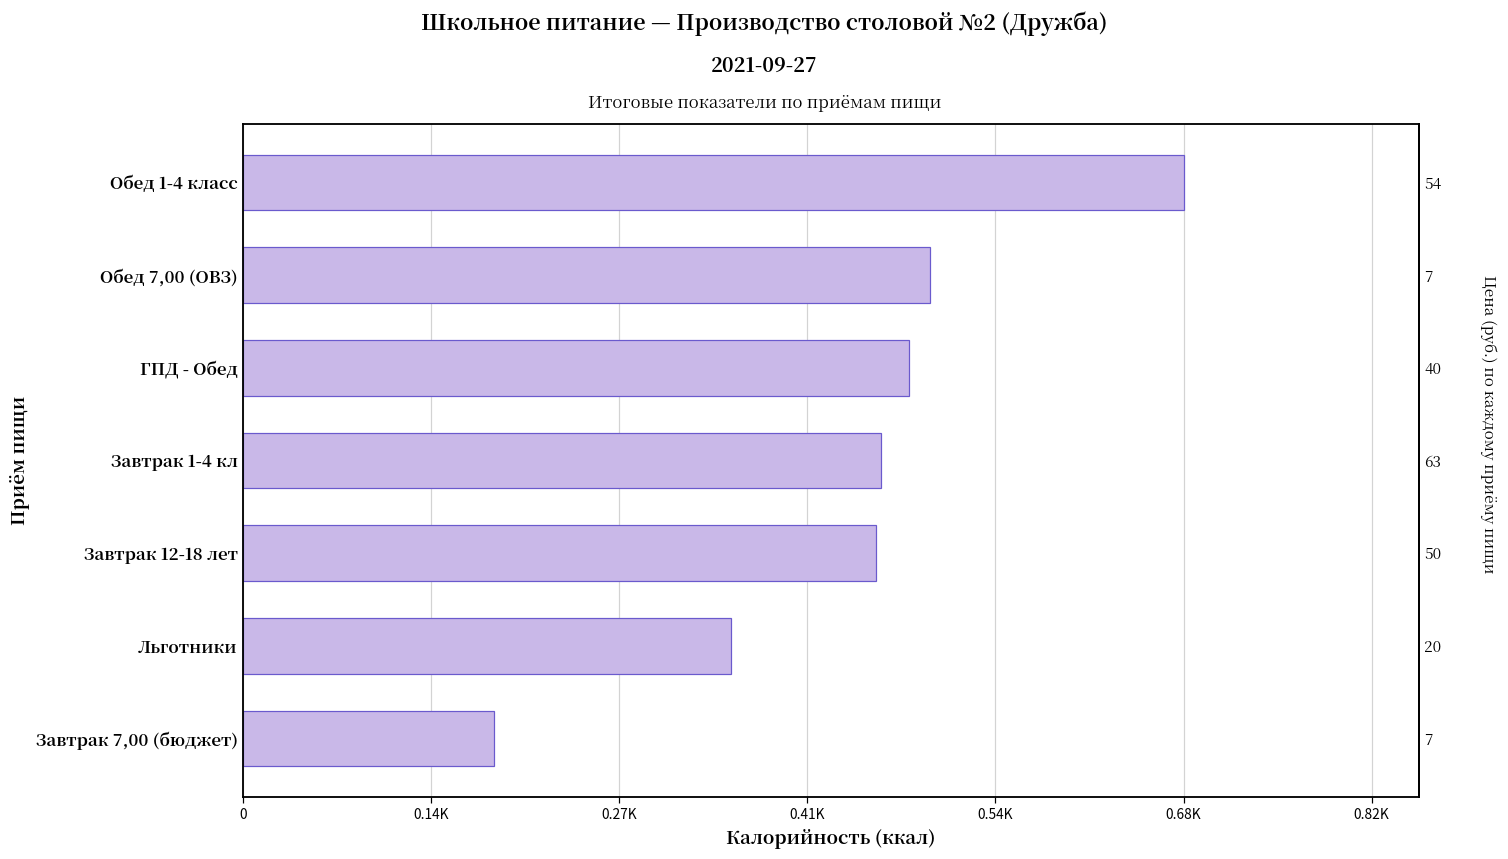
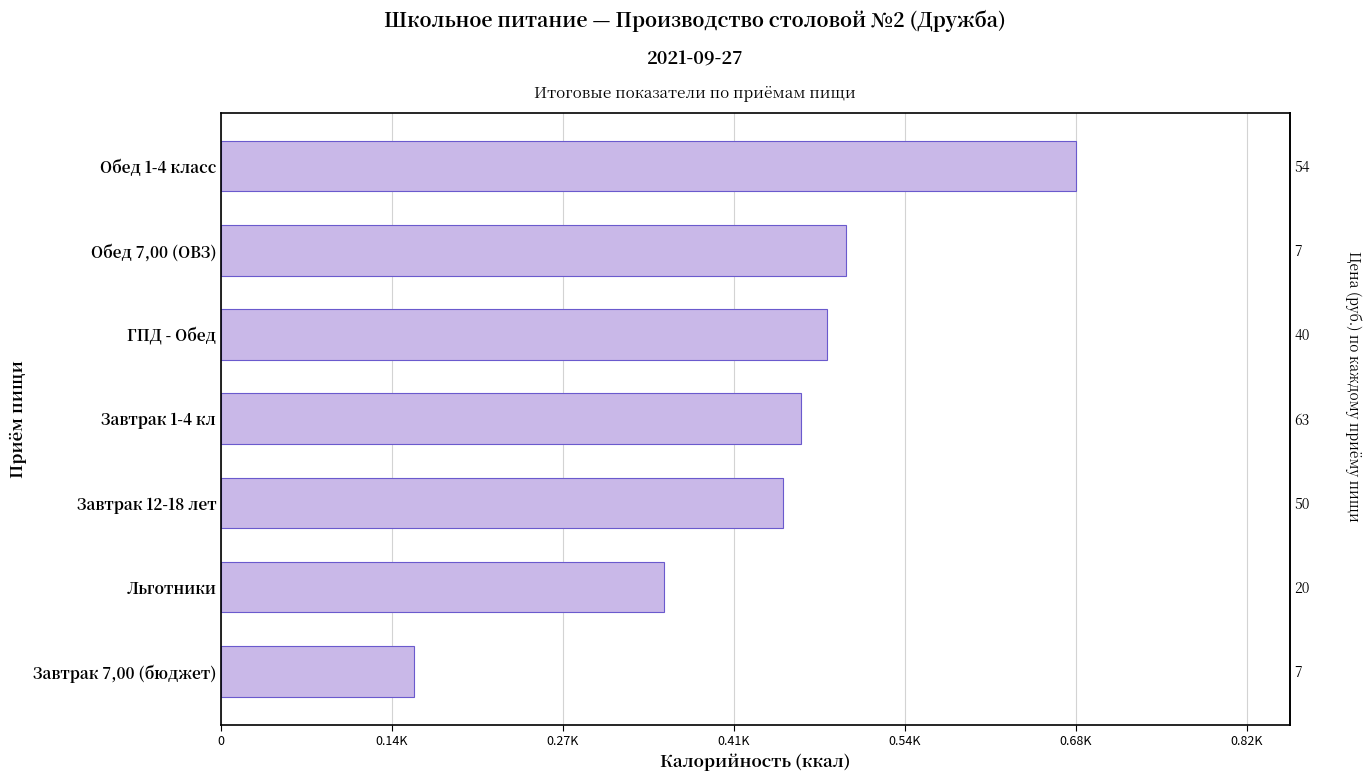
  {
    "Обед 1-4 класс": 680,
    "Обед 7,00 (ОВЗ)": 497,
    "ГПД - Обед": 482,
    "Завтрак 1-4 кл": 461,
-   "Завтрак 12-18 лет": 458,
+   "Завтрак 12-18 лет": 447,
    "Льготники": 353,
-   "Завтрак 7,00 (бюджет)": 182
+   "Завтрак 7,00 (бюджет)": 153
  }
